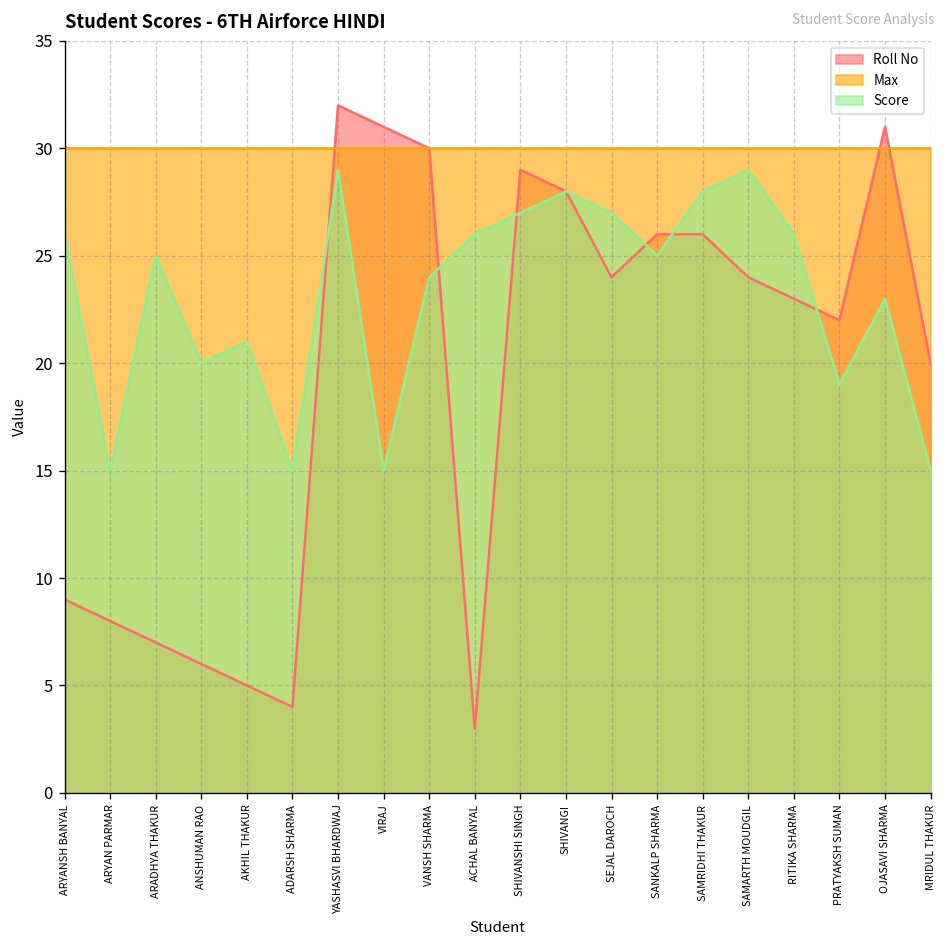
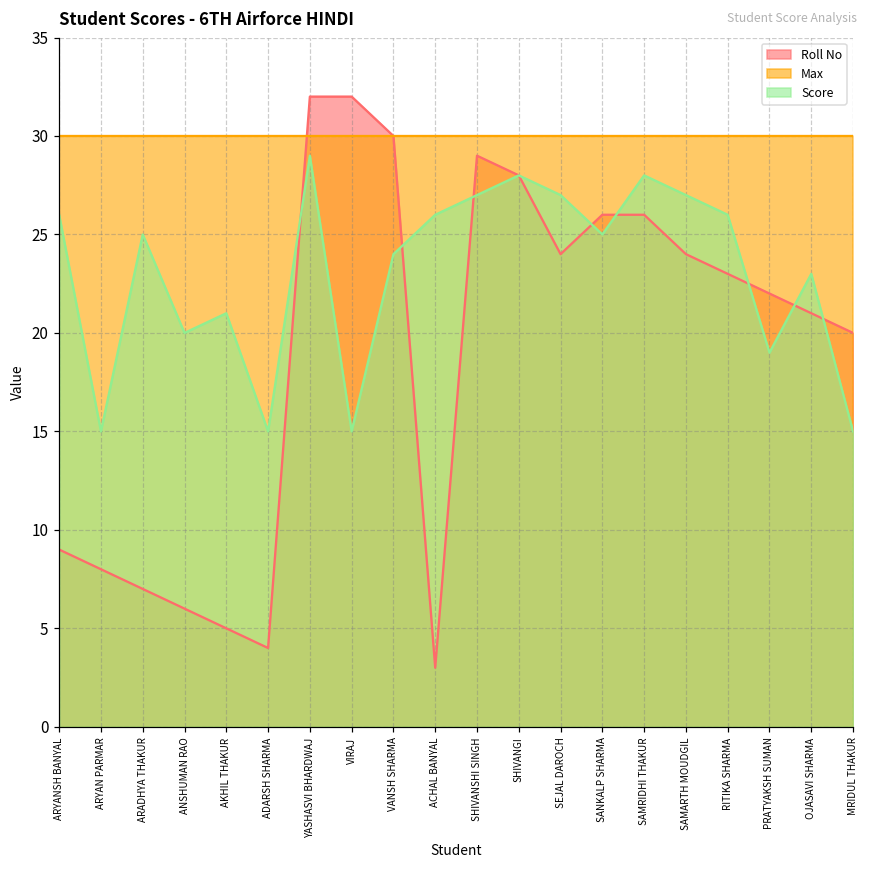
  {
    "Roll No": {
      "ARYANSH BANYAL": 9,
      "ARYAN PARMAR": 8,
      "ARADHYA THAKUR": 7,
      "ANSHUMAN RAO": 6,
      "AKHIL THAKUR": 5,
      "ADARSH SHARMA": 4,
      "YASHASVI BHARDWAJ": 32,
-     "VIRAJ": 31,
+     "VIRAJ": 32,
      "ACHAL BANYAL": 3,
      "SHIVANSHI SINGH": 29,
      "SEJAL DAROCH": 24,
      "SANKALP SHARMA": 26,
      "SAMRIDHI THAKUR": 26,
      "SAMARTH MOUDGIL": 24,
      "RITIKA SHARMA": 23,
      "PRATYAKSH SUMAN": 22,
-     "OJASAVI SHARMA": 31,
+     "OJASAVI SHARMA": 21,
      "MRIDUL THAKUR": 20
    },
    "Max": {
      "ARYANSH BANYAL": 30,
      "ARYAN PARMAR": 30,
      "ARADHYA THAKUR": 30,
      "ANSHUMAN RAO": 30,
      "AKHIL THAKUR": 30,
      "ADARSH SHARMA": 30,
      "YASHASVI BHARDWAJ": 30,
      "VIRAJ": 30,
      "ACHAL BANYAL": 30,
      "SHIVANSHI SINGH": 30,
      "SHIVANGI": 30,
      "SEJAL DAROCH": 30,
      "SANKALP SHARMA": 30,
      "SAMRIDHI THAKUR": 30,
      "SAMARTH MOUDGIL": 30,
      "RITIKA SHARMA": 30,
      "PRATYAKSH SUMAN": 30,
      "OJASAVI SHARMA": 30,
      "MRIDUL THAKUR": 30
    },
    "Score": {
      "ARYANSH BANYAL": 26,
      "ARYAN PARMAR": 15,
      "ARADHYA THAKUR": 25,
      "ANSHUMAN RAO": 20,
      "AKHIL THAKUR": 21,
      "ADARSH SHARMA": 15,
      "YASHASVI BHARDWAJ": 29,
      "VIRAJ": 15,
      "VANSH SHARMA": 24,
      "ACHAL BANYAL": 26,
      "SHIVANSHI SINGH": 27,
      "SEJAL DAROCH": 27,
      "SANKALP SHARMA": 25,
      "SAMRIDHI THAKUR": 28,
-     "SAMARTH MOUDGIL": 29,
+     "SAMARTH MOUDGIL": 27,
      "RITIKA SHARMA": 26,
      "PRATYAKSH SUMAN": 19,
      "OJASAVI SHARMA": 23,
      "MRIDUL THAKUR": 15
    }
  }
